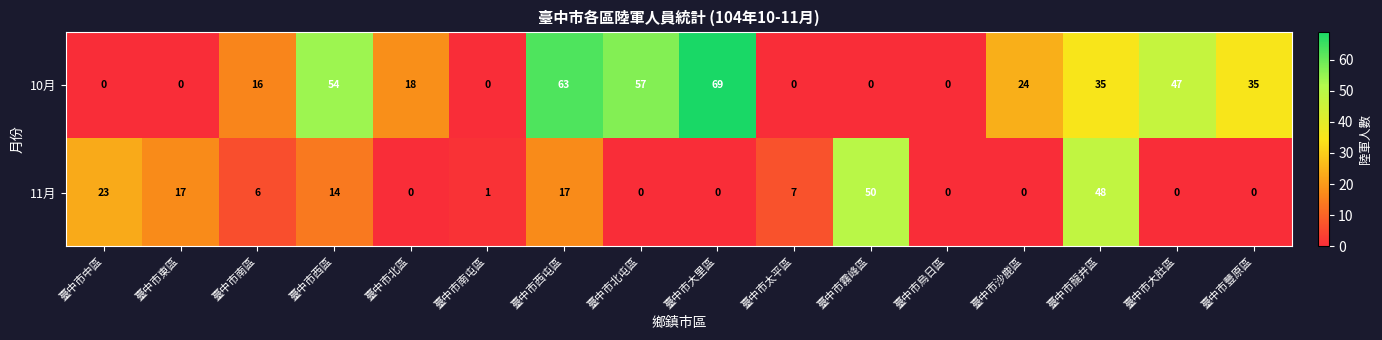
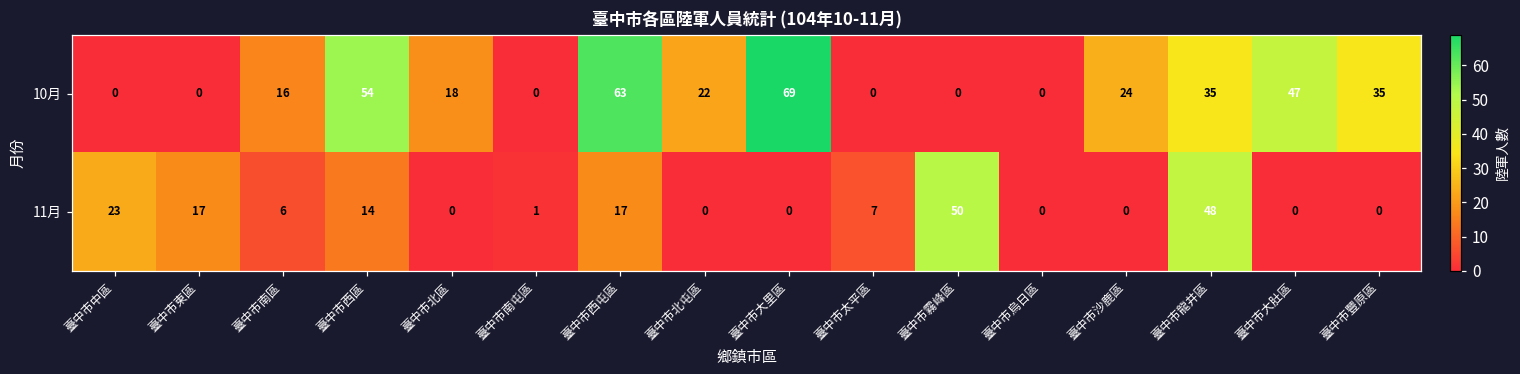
  {
    "10月": {
      "臺中市中區": 0,
      "臺中市東區": 0,
      "臺中市南區": 16,
      "臺中市西區": 54,
      "臺中市北區": 18,
      "臺中市南屯區": 0,
      "臺中市西屯區": 63,
-     "臺中市北屯區": 57,
+     "臺中市北屯區": 22,
      "臺中市大里區": 69,
      "臺中市太平區": 0,
      "臺中市霧峰區": 0,
      "臺中市烏日區": 0,
      "臺中市沙鹿區": 24,
      "臺中市龍井區": 35,
      "臺中市大肚區": 47,
      "臺中市豐原區": 35
    },
    "11月": {
      "臺中市中區": 23,
      "臺中市東區": 17,
      "臺中市南區": 6,
      "臺中市西區": 14,
      "臺中市北區": 0,
      "臺中市南屯區": 1,
      "臺中市西屯區": 17,
      "臺中市北屯區": 0,
      "臺中市大里區": 0,
      "臺中市太平區": 7,
      "臺中市霧峰區": 50,
      "臺中市烏日區": 0,
      "臺中市沙鹿區": 0,
      "臺中市龍井區": 48,
      "臺中市大肚區": 0,
      "臺中市豐原區": 0
    }
  }
